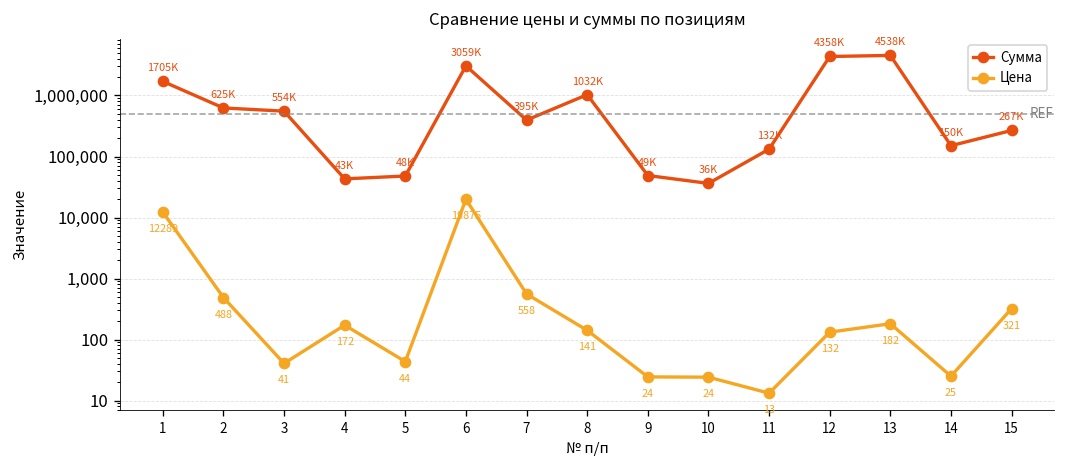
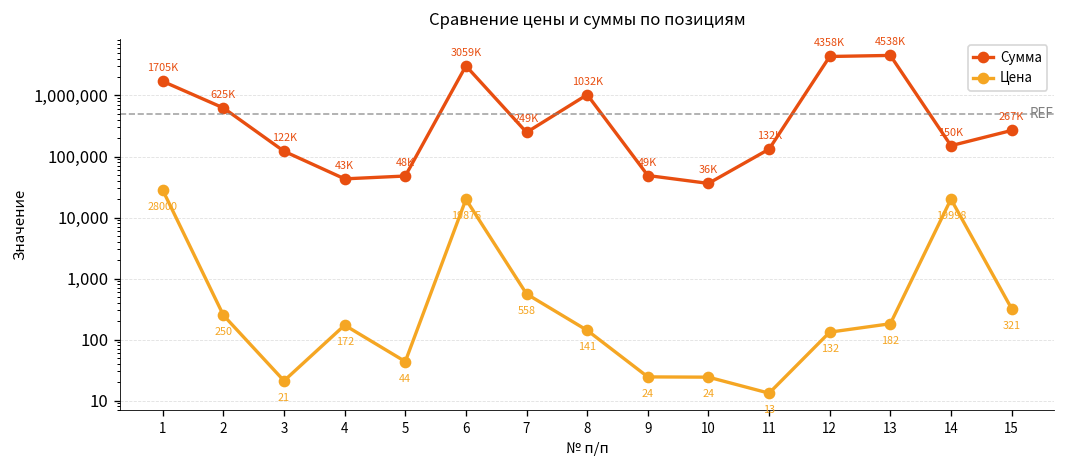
  {
    "Сумма": {
      "1": "1705K",
      "2": "625K",
-     "3": "554K",
+     "3": "122K",
      "4": "43K",
      "5": "48K",
      "6": "3059K",
-     "7": "395K",
+     "7": "249K",
      "8": "1032K",
      "9": "49K",
      "10": "36K",
      "11": "132K",
      "12": "4358K",
      "13": "4538K",
      "14": "150K",
      "15": "267K"
    },
    "Цена": {
-     "1": "12289",
-     "2": "488",
-     "3": "41",
+     "1": "28000",
+     "2": "250",
+     "3": "21",
      "4": "172",
      "5": "44",
      "6": "19875",
      "7": "558",
      "8": "141",
      "9": "24",
      "10": "24",
      "11": "13",
      "12": "132",
      "13": "182",
-     "14": "25",
+     "14": "19998",
      "15": "321"
    }
  }
